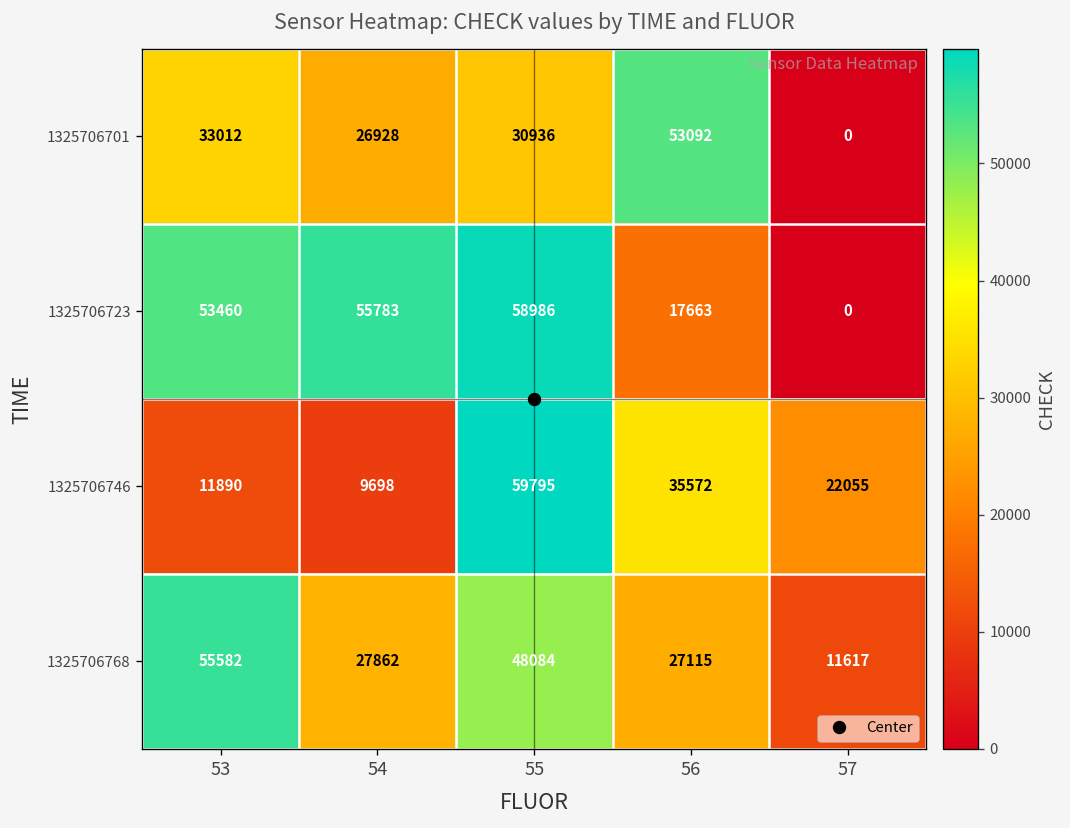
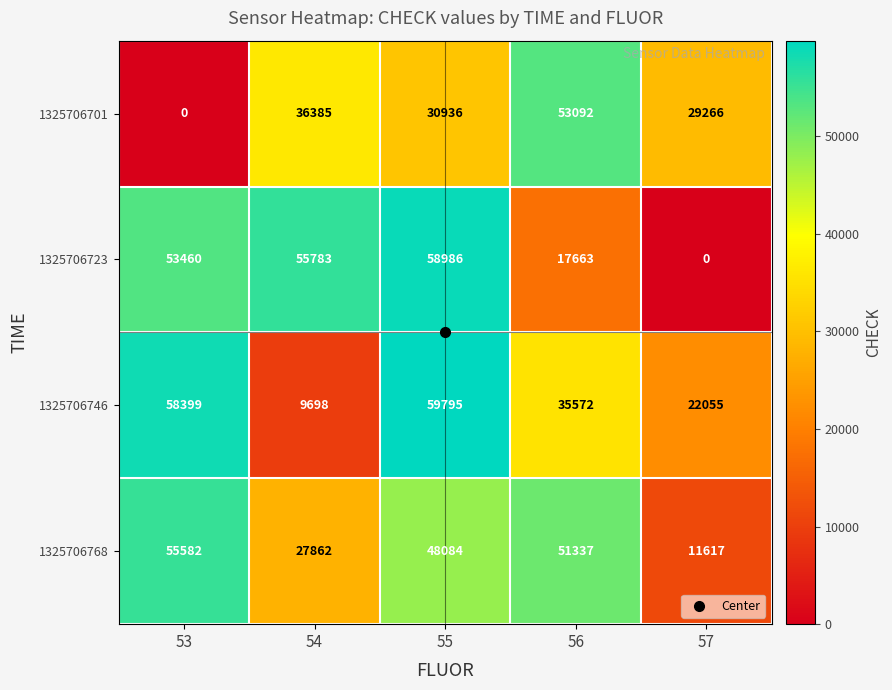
  {
    "1325706701": {
-     "53": 33012,
-     "54": 26928,
+     "53": 0,
+     "54": 36385,
      "55": 30936,
      "56": 53092,
-     "57": 0
+     "57": 29266
    },
    "1325706723": {
      "53": 53460,
      "54": 55783,
      "55": 58986,
      "56": 17663,
      "57": 0
    },
    "1325706746": {
-     "53": 11890,
+     "53": 58399,
      "54": 9698,
      "55": 59795,
      "56": 35572,
      "57": 22055
    },
    "1325706768": {
      "53": 55582,
      "54": 27862,
      "55": 48084,
-     "56": 27115,
+     "56": 51337,
      "57": 11617
    }
  }
